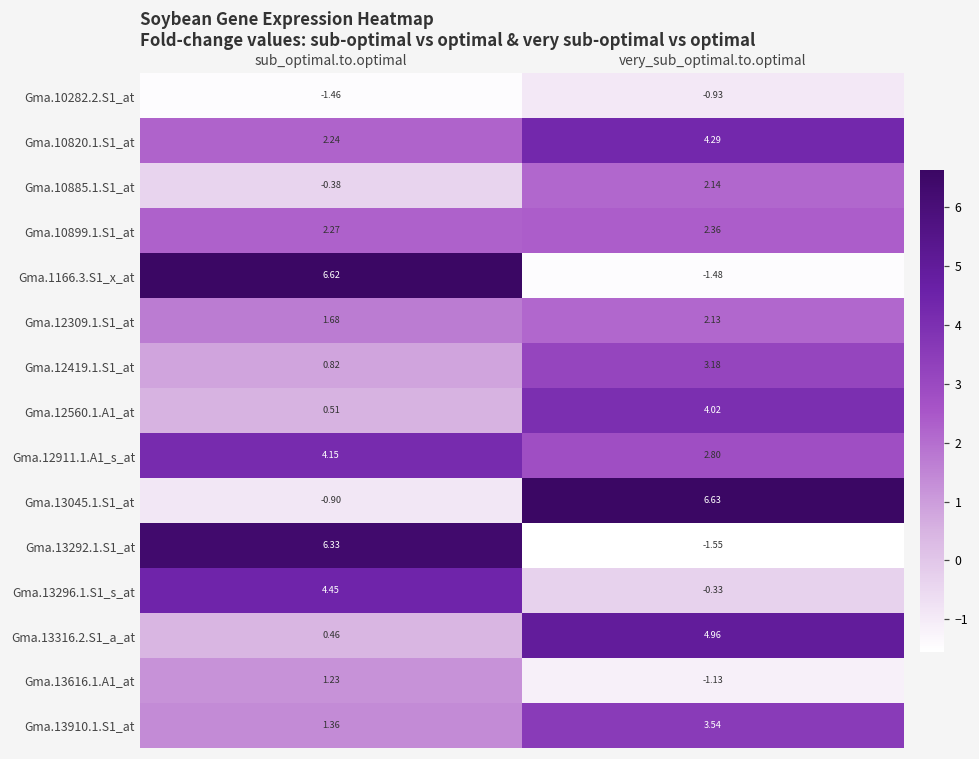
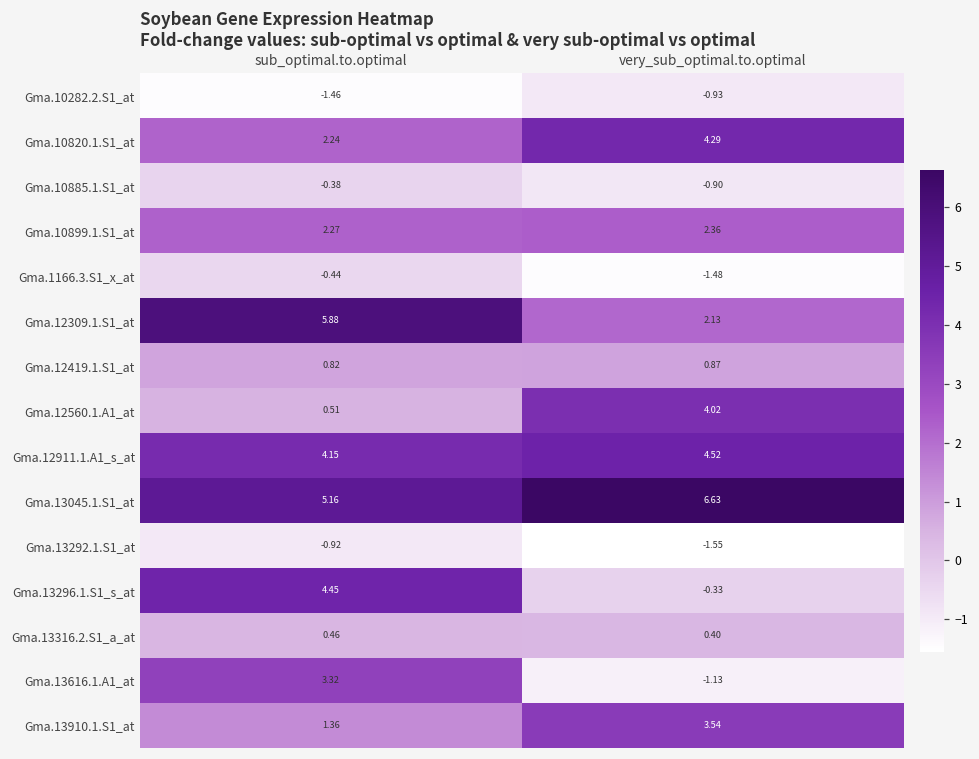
  {
    "Gma.10282.2.S1_at": {
      "sub_optimal.to.optimal": -1.46,
      "very_sub_optimal.to.optimal": -0.93
    },
    "Gma.10820.1.S1_at": {
      "sub_optimal.to.optimal": 2.24,
      "very_sub_optimal.to.optimal": 4.29
    },
    "Gma.10885.1.S1_at": {
      "sub_optimal.to.optimal": -0.38,
-     "very_sub_optimal.to.optimal": 2.14
+     "very_sub_optimal.to.optimal": -0.90
    },
    "Gma.10899.1.S1_at": {
      "sub_optimal.to.optimal": 2.27,
      "very_sub_optimal.to.optimal": 2.36
    },
    "Gma.1166.3.S1_x_at": {
-     "sub_optimal.to.optimal": 6.62,
+     "sub_optimal.to.optimal": -0.44,
      "very_sub_optimal.to.optimal": -1.48
    },
    "Gma.12309.1.S1_at": {
-     "sub_optimal.to.optimal": 1.68,
+     "sub_optimal.to.optimal": 5.88,
      "very_sub_optimal.to.optimal": 2.13
    },
    "Gma.12419.1.S1_at": {
      "sub_optimal.to.optimal": 0.82,
-     "very_sub_optimal.to.optimal": 3.18
+     "very_sub_optimal.to.optimal": 0.87
    },
    "Gma.12560.1.A1_at": {
      "sub_optimal.to.optimal": 0.51,
      "very_sub_optimal.to.optimal": 4.02
    },
    "Gma.12911.1.A1_s_at": {
      "sub_optimal.to.optimal": 4.15,
-     "very_sub_optimal.to.optimal": 2.80
+     "very_sub_optimal.to.optimal": 4.52
    },
    "Gma.13045.1.S1_at": {
-     "sub_optimal.to.optimal": -0.90,
+     "sub_optimal.to.optimal": 5.16,
      "very_sub_optimal.to.optimal": 6.63
    },
    "Gma.13292.1.S1_at": {
-     "sub_optimal.to.optimal": 6.33,
+     "sub_optimal.to.optimal": -0.92,
      "very_sub_optimal.to.optimal": -1.55
    },
    "Gma.13296.1.S1_s_at": {
      "sub_optimal.to.optimal": 4.45,
      "very_sub_optimal.to.optimal": -0.33
    },
    "Gma.13316.2.S1_a_at": {
      "sub_optimal.to.optimal": 0.46,
-     "very_sub_optimal.to.optimal": 4.96
+     "very_sub_optimal.to.optimal": 0.40
    },
    "Gma.13616.1.A1_at": {
-     "sub_optimal.to.optimal": 1.23,
+     "sub_optimal.to.optimal": 3.32,
      "very_sub_optimal.to.optimal": -1.13
    },
    "Gma.13910.1.S1_at": {
      "sub_optimal.to.optimal": 1.36,
      "very_sub_optimal.to.optimal": 3.54
    }
  }
